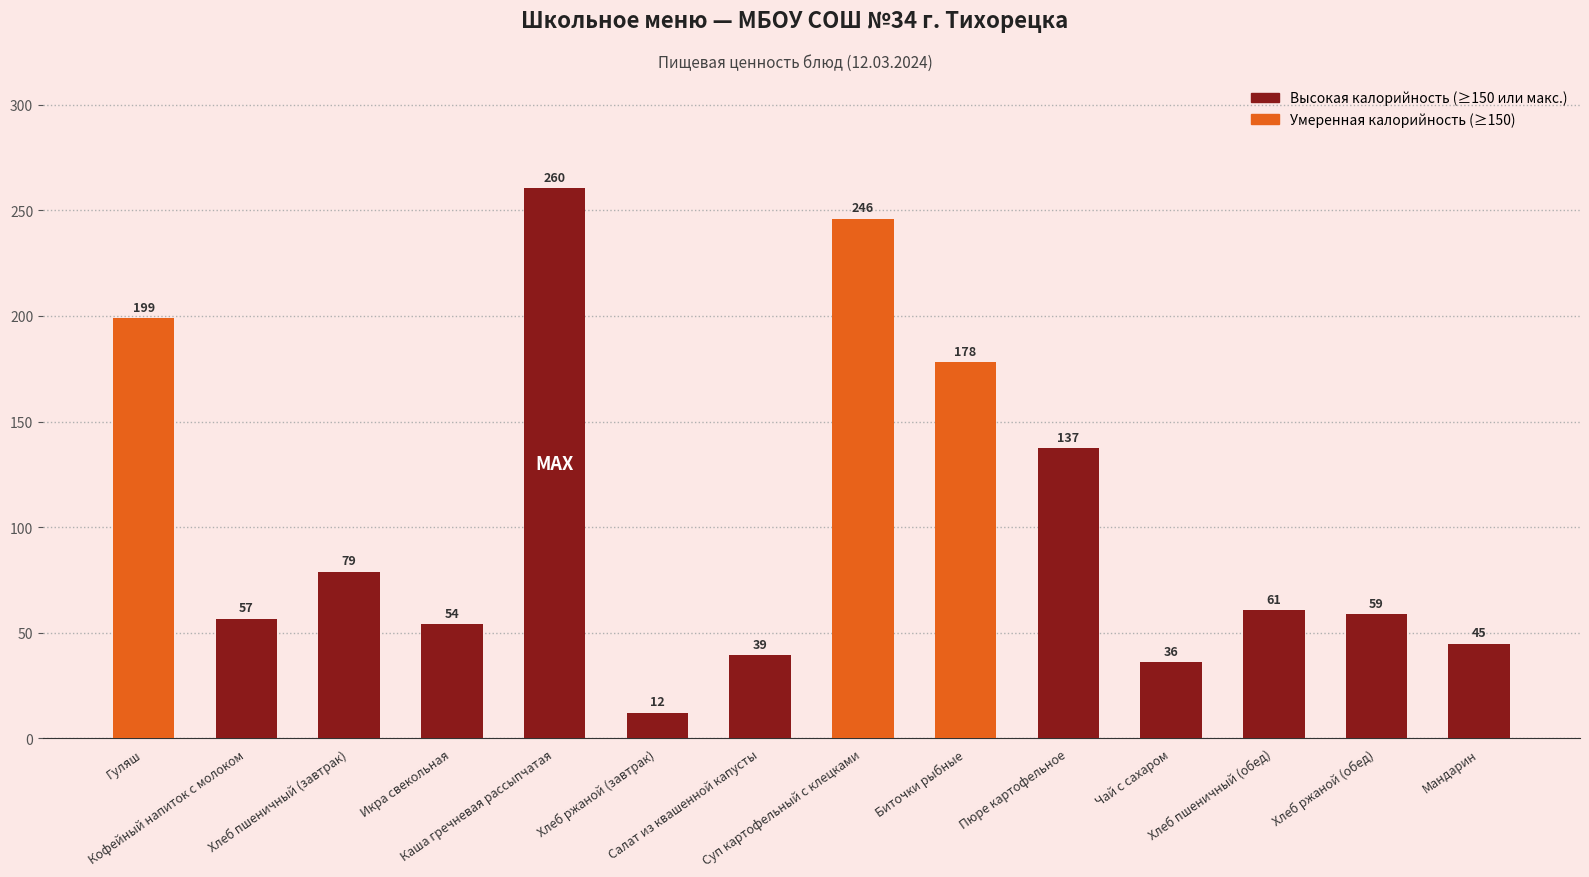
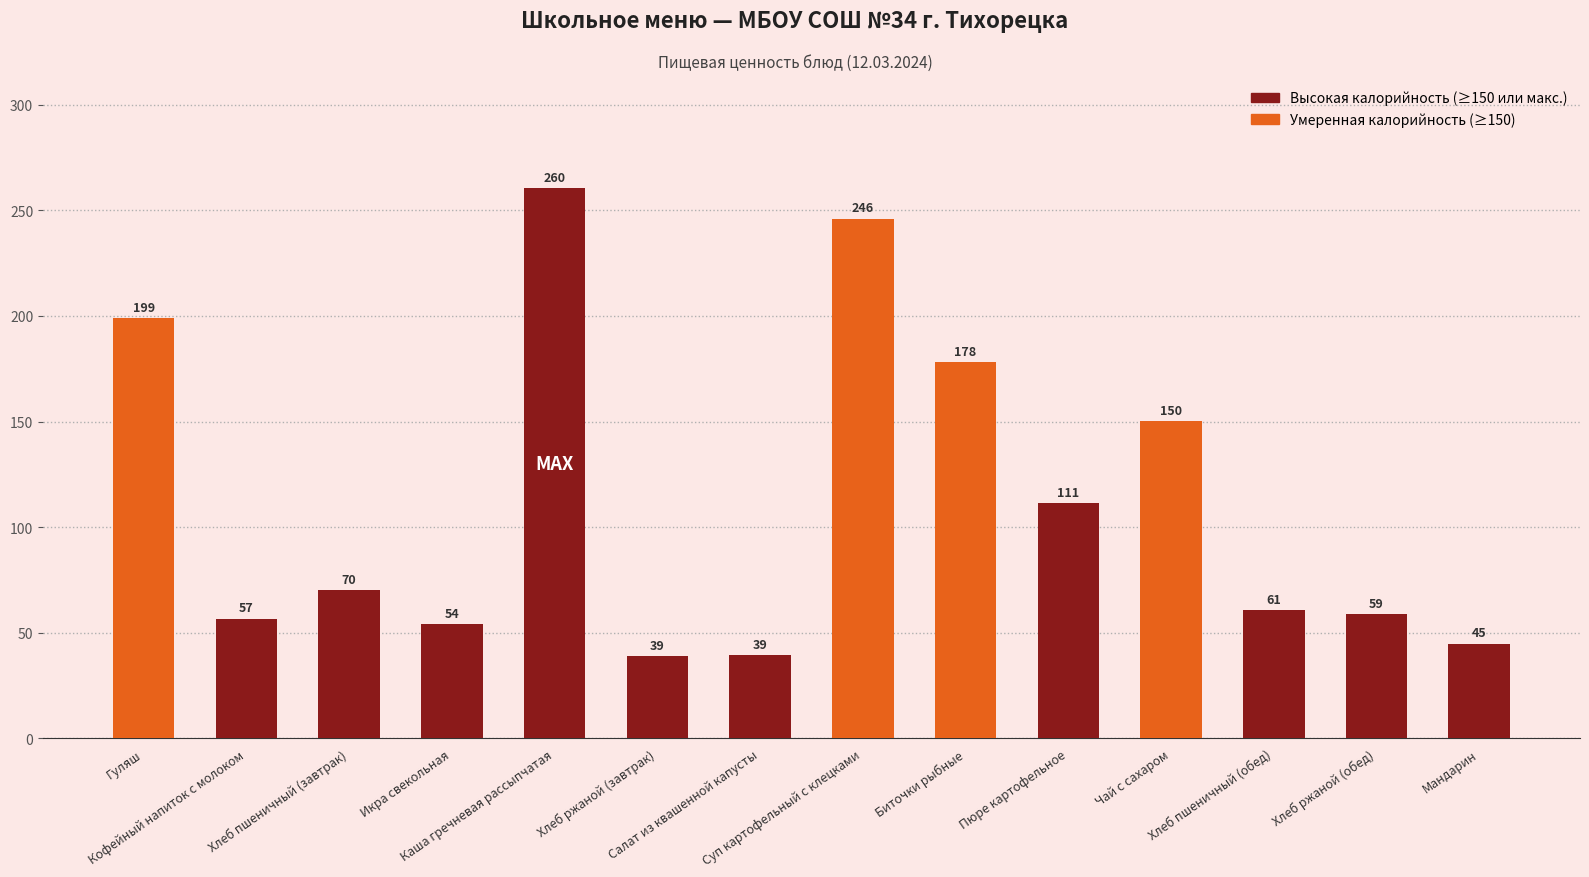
  {
    "Гуляш": 199,
    "Кофейный напиток с молоком": 57,
-   "Хлеб пшеничный (завтрак)": 79,
+   "Хлеб пшеничный (завтрак)": 70,
    "Икра свекольная": 54,
    "Каша гречневая рассыпчатая": 260,
-   "Хлеб ржаной (завтрак)": 12,
+   "Хлеб ржаной (завтрак)": 39,
    "Салат из квашенной капусты": 39,
    "Суп картофельный с клецками": 246,
    "Биточки рыбные": 178,
-   "Пюре картофельное": 137,
-   "Чай с сахаром": 36,
+   "Пюре картофельное": 111,
+   "Чай с сахаром": 150,
    "Хлеб пшеничный (обед)": 61,
    "Хлеб ржаной (обед)": 59,
    "Мандарин": 45
  }
